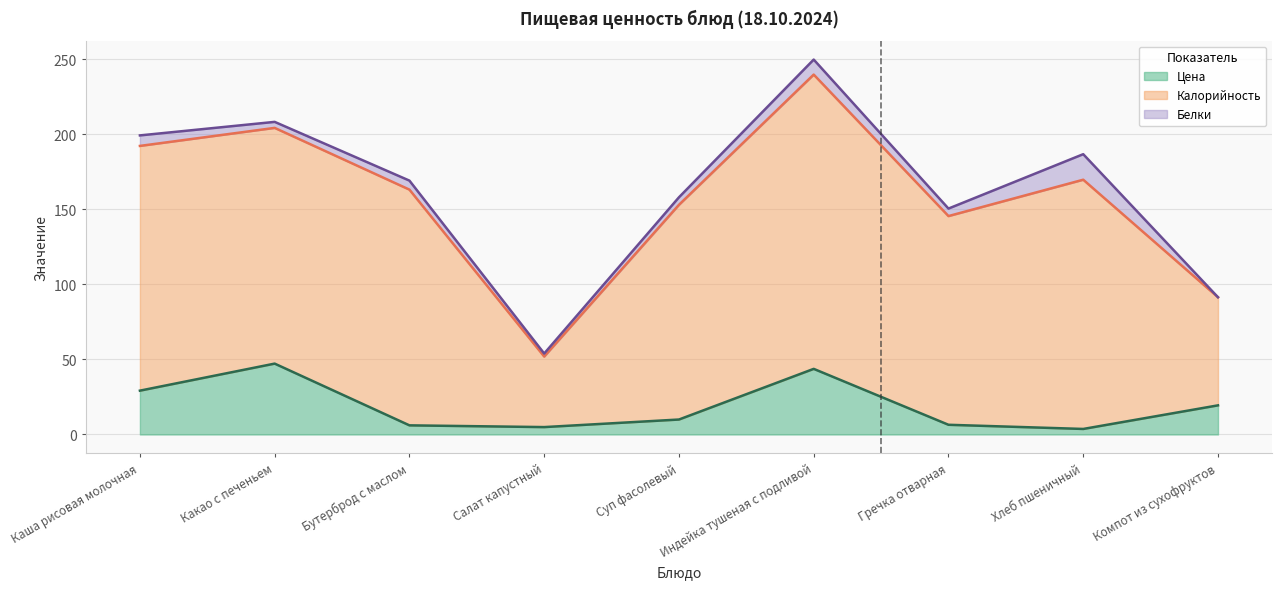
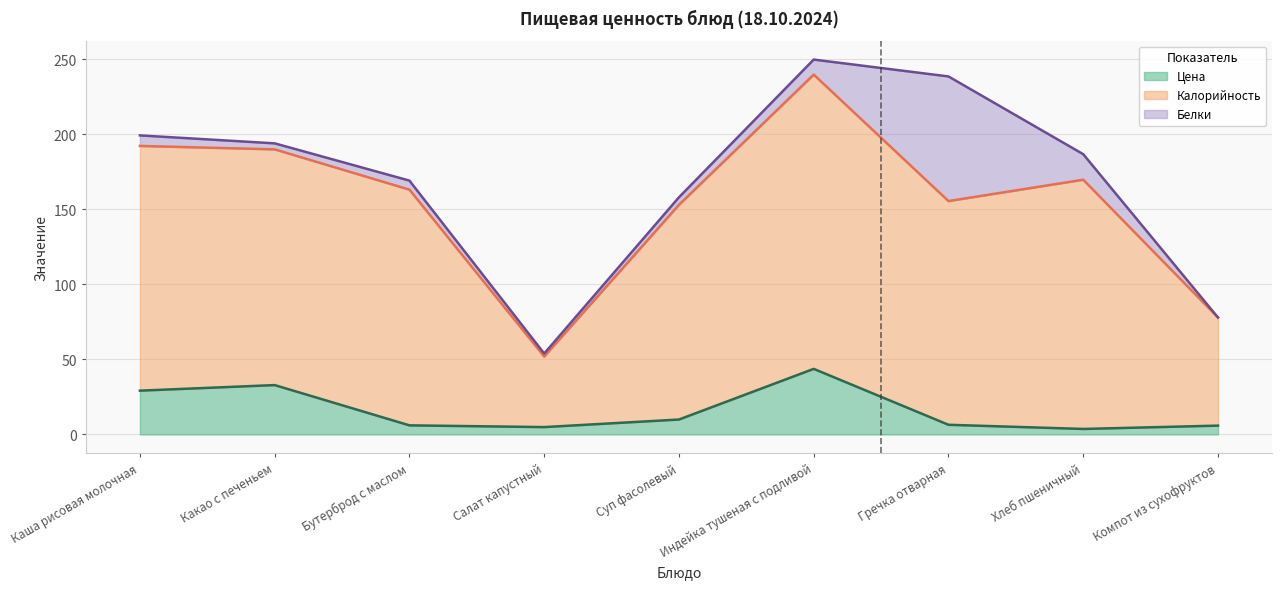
  {
    "Цена": {
      "Каша рисовая молочная": 29,
-     "Какао с печеньем": 47,
+     "Какао с печеньем": 33,
      "Бутерброд с маслом": 6,
      "Салат капустный": 5,
      "Суп фасолевый": 10,
      "Индейка тушеная с подливой": 44,
      "Гречка отварная": 6,
      "Хлеб пшеничный": 4,
-     "Компот из сухофруктов": 19
+     "Компот из сухофруктов": 6
    },
    "Калорийность": {
      "Каша рисовая молочная": 163,
      "Какао с печеньем": 157,
      "Бутерброд с маслом": 157,
      "Салат капустный": 47,
      "Суп фасолевый": 143,
      "Индейка тушеная с подливой": 196,
-     "Гречка отварная": 139,
+     "Гречка отварная": 149,
      "Хлеб пшеничный": 166
    },
    "Белки": {
      "Каша рисовая молочная": 7,
      "Какао с печеньем": 4,
      "Бутерброд с маслом": 6,
      "Салат капустный": 2,
      "Суп фасолевый": 5,
      "Индейка тушеная с подливой": 10,
-     "Гречка отварная": 5,
+     "Гречка отварная": 83,
      "Хлеб пшеничный": 17
    }
  }
